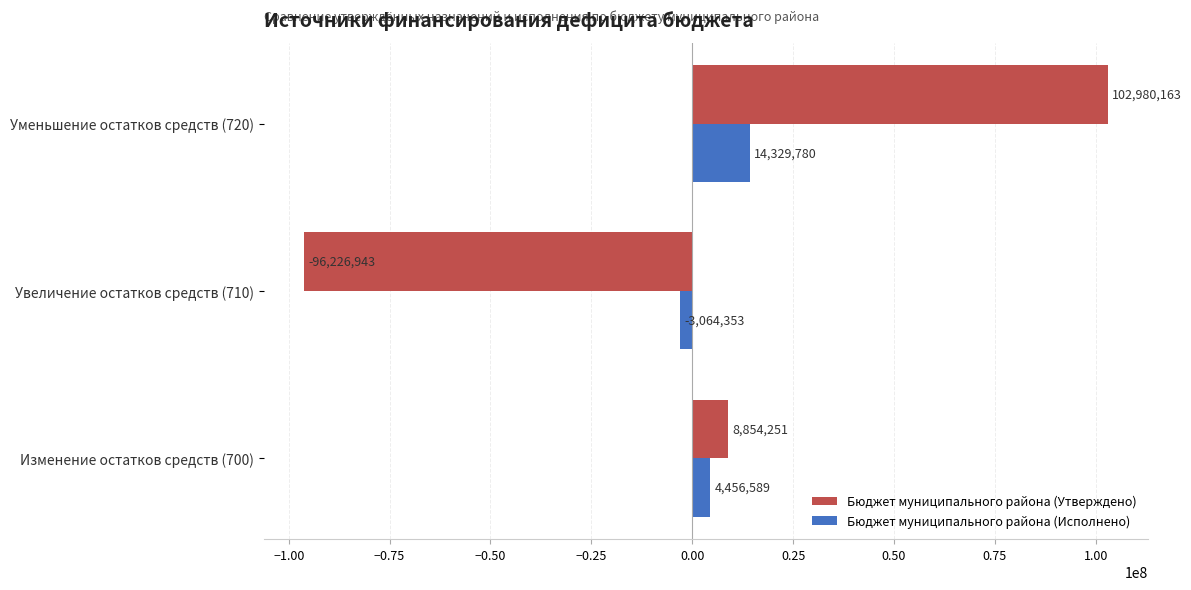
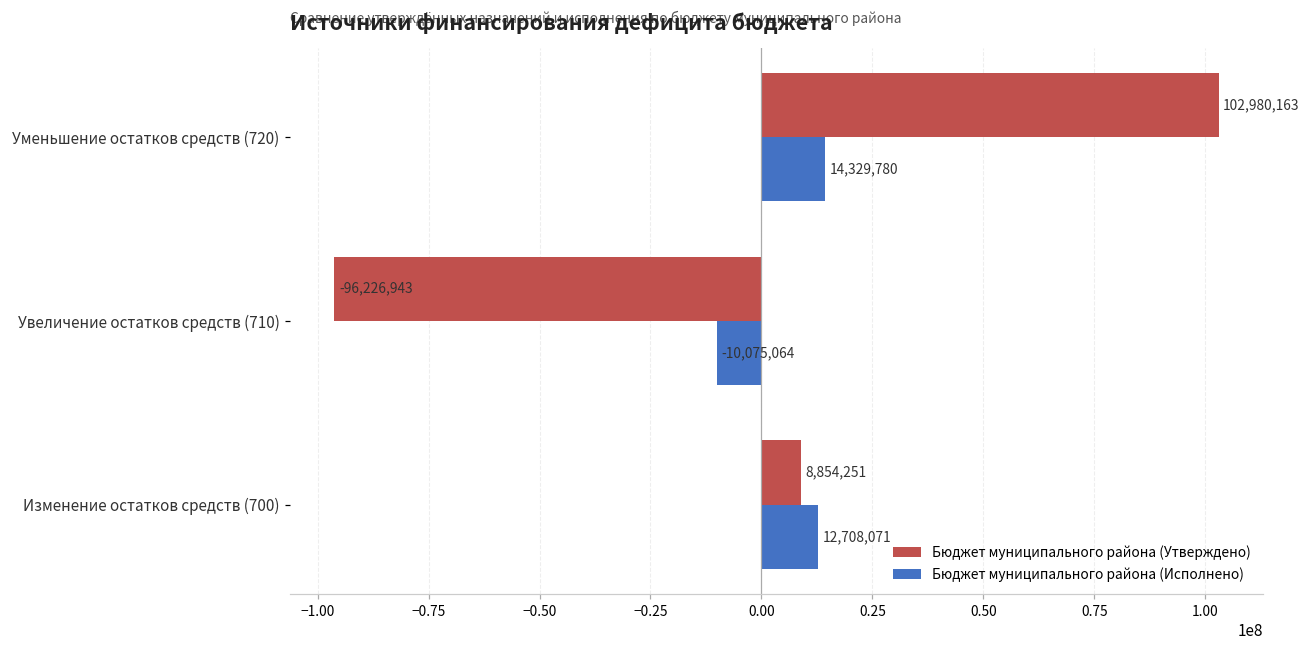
  {
    "Бюджет муниципального района (Утверждено)": {
      "Уменьшение остатков средств (720)": "102,980,163",
      "Увеличение остатков средств (710)": "-96,226,943",
      "Изменение остатков средств (700)": "8,854,251"
    },
    "Бюджет муниципального района (Исполнено)": {
      "Уменьшение остатков средств (720)": "14,329,780",
-     "Увеличение остатков средств (710)": "-3,064,353",
-     "Изменение остатков средств (700)": "4,456,589"
+     "Увеличение остатков средств (710)": "-10,075,064",
+     "Изменение остатков средств (700)": "12,708,071"
    }
  }
